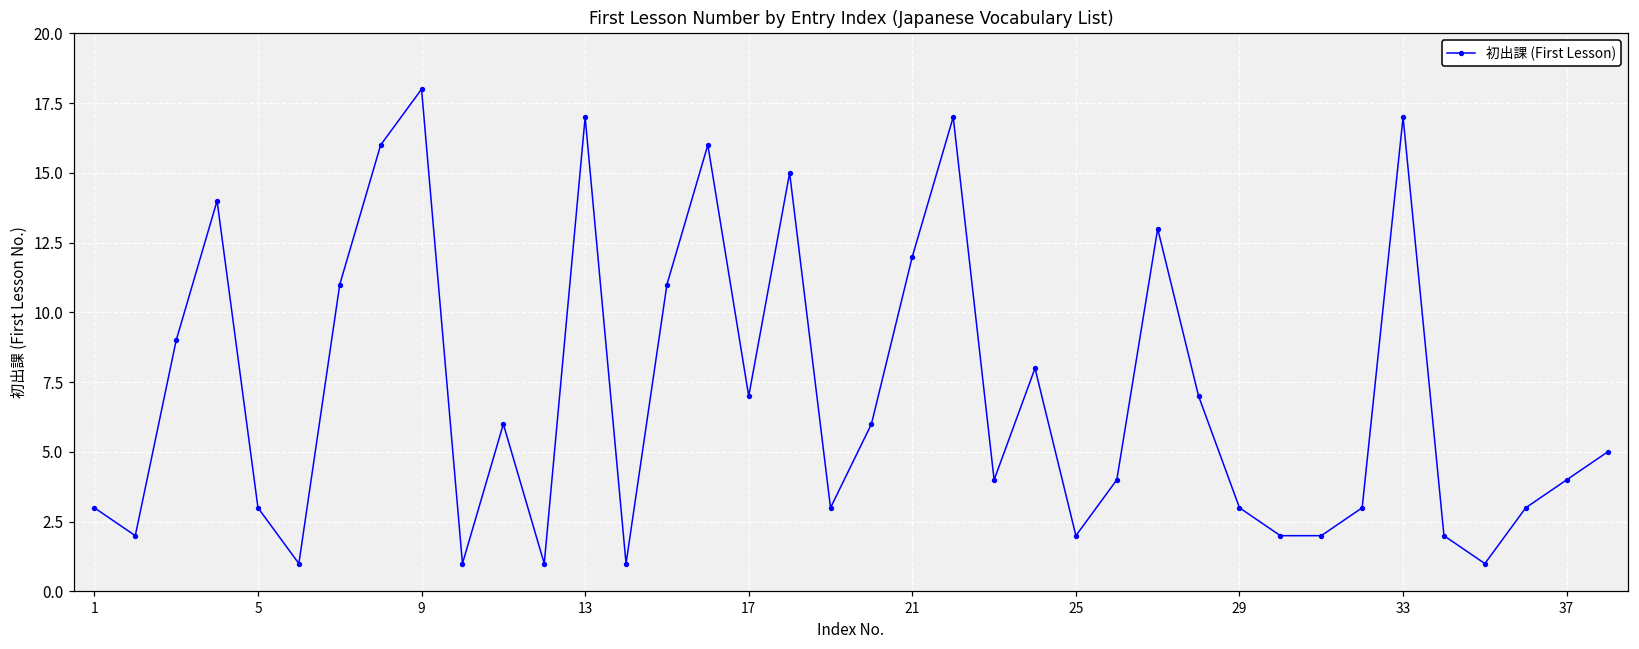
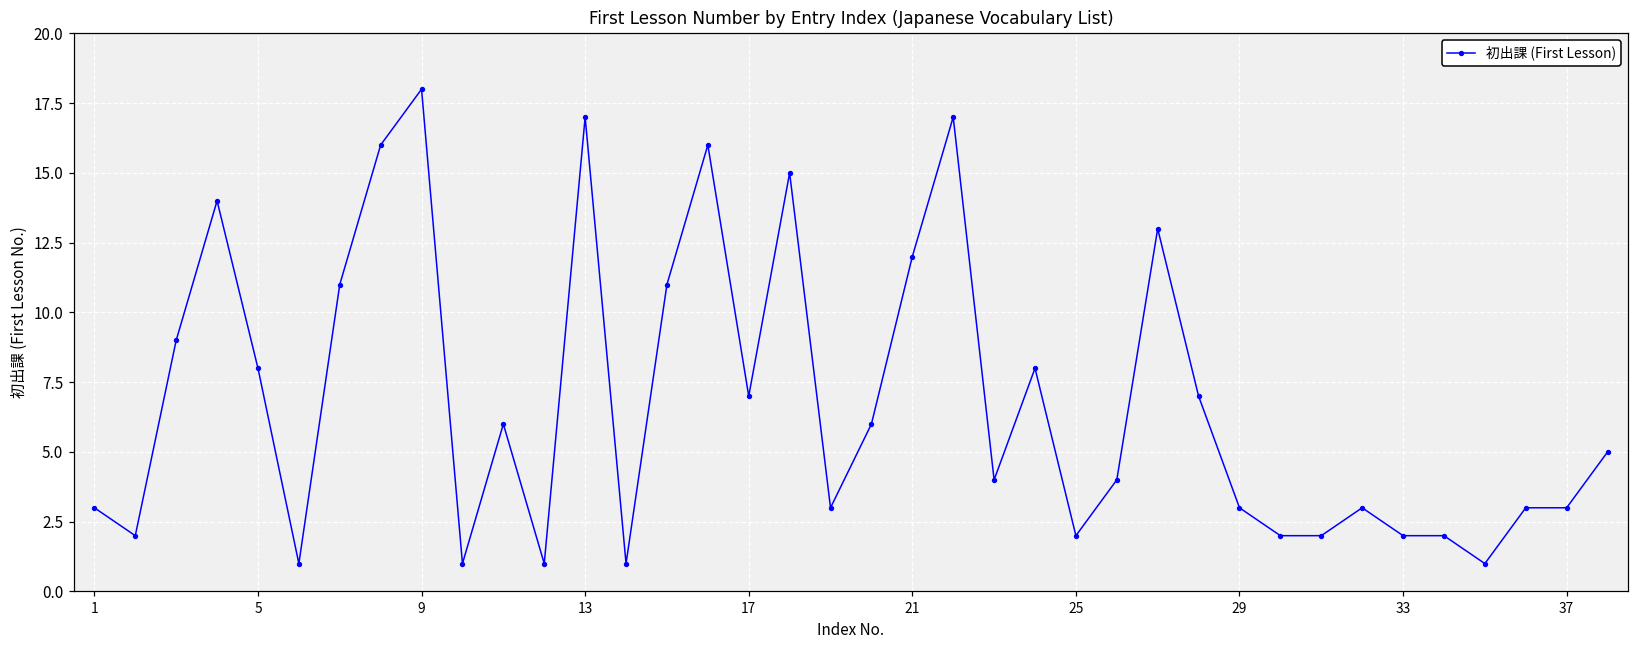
  {
    "1": 3,
-   "5": 3,
+   "5": 8,
    "9": 18,
    "13": 17,
    "17": 7,
    "21": 12,
    "25": 2,
    "29": 3,
-   "33": 17,
-   "37": 4
+   "33": 2,
+   "37": 3
  }
